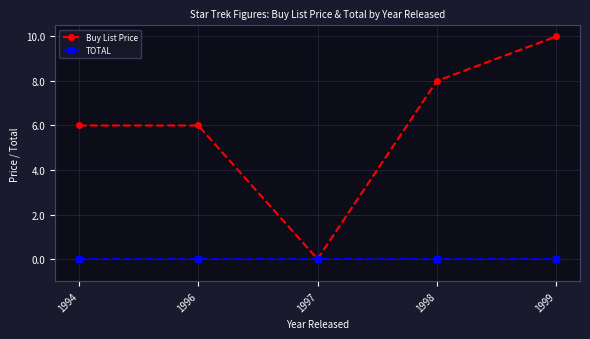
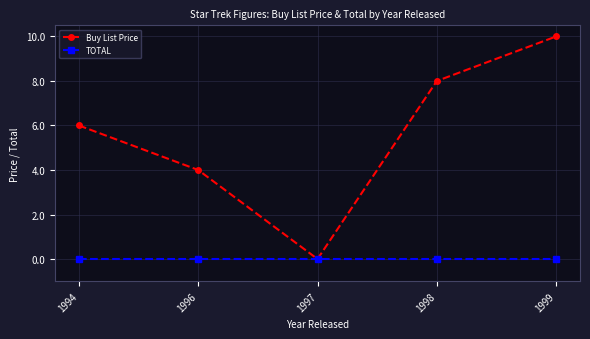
  {
    "Buy List Price": {
      "1994": 6,
-     "1996": 6,
+     "1996": 4,
      "1998": 8,
      "1999": 10
    },
    "TOTAL": {
      "1994": 0,
      "1996": 0,
      "1998": 0,
      "1999": 0
    }
  }
